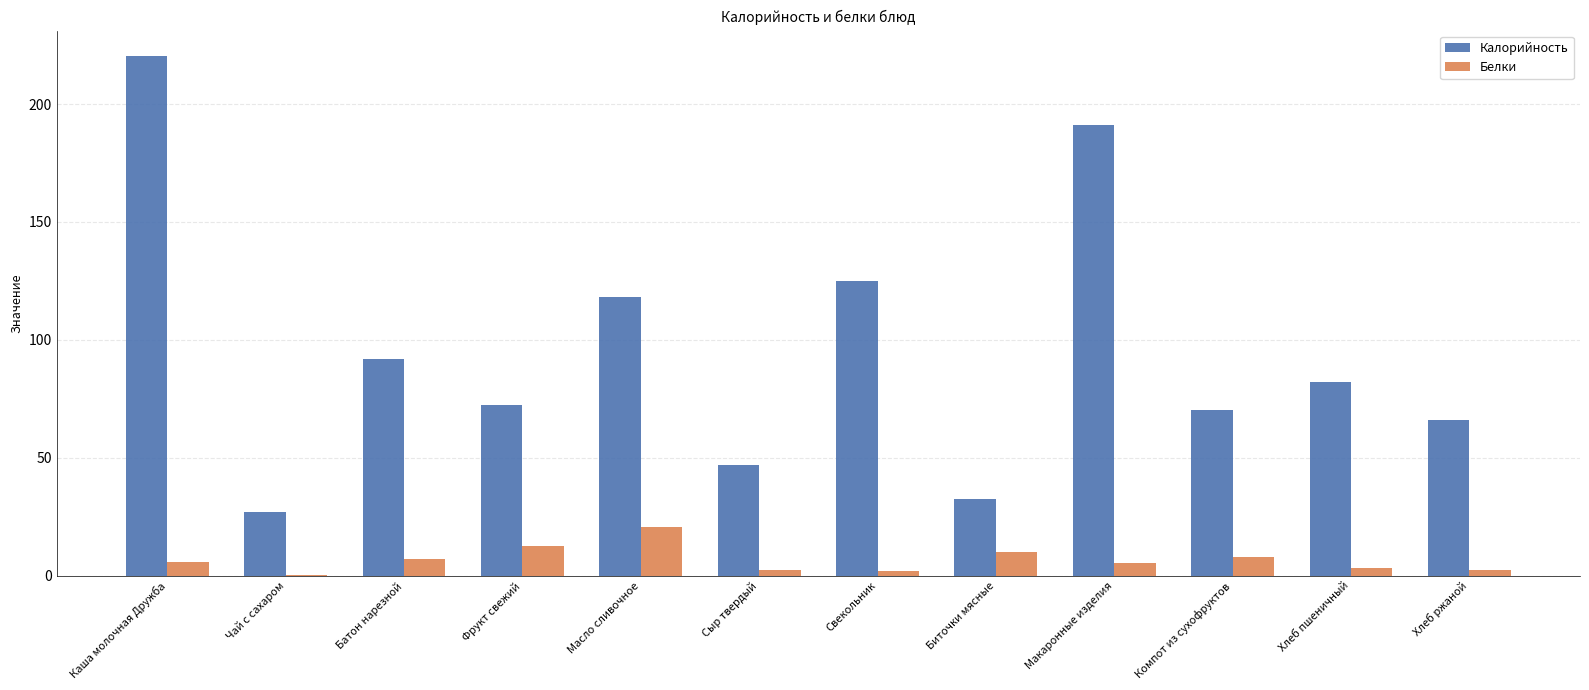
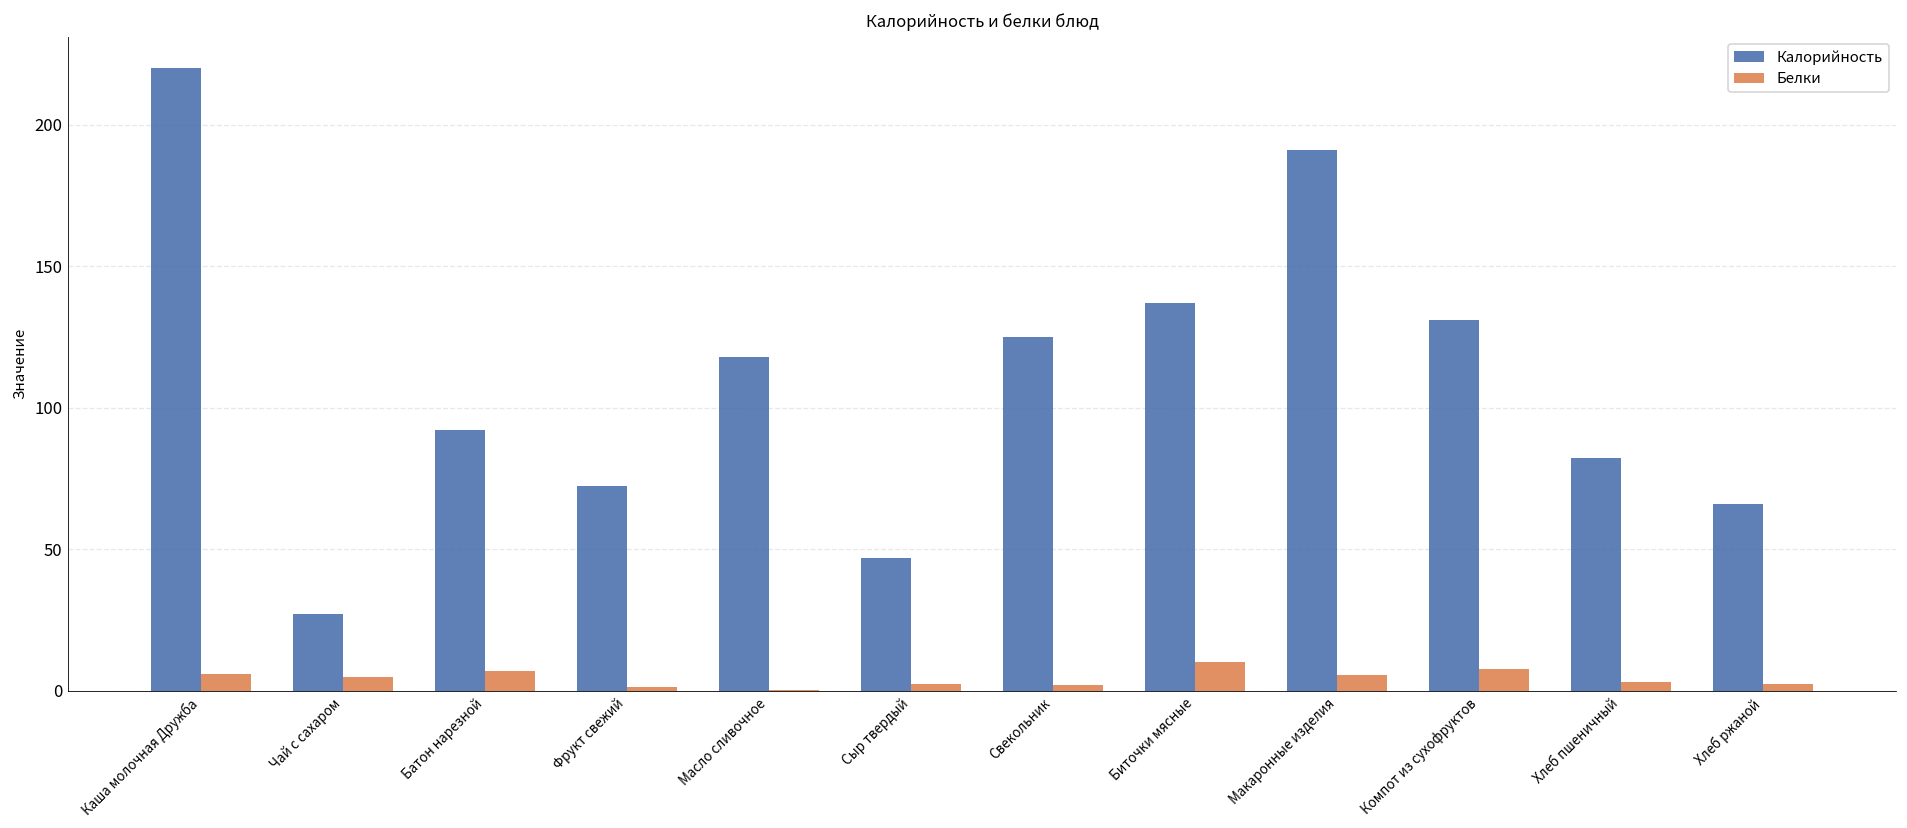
  {
    "Калорийность": {
      "Каша молочная Дружба": 220,
      "Чай с сахаром": 27,
      "Батон нарезной": 92,
      "Фрукт свежий": 72,
      "Масло сливочное": 118,
      "Сыр твердый": 47,
      "Свекольник": 125,
-     "Биточки мясные": 32,
+     "Биточки мясные": 137,
      "Макаронные изделия": 191,
-     "Компот из сухофруктов": 70,
+     "Компот из сухофруктов": 131,
      "Хлеб пшеничный": 82,
      "Хлеб ржаной": 66
    },
    "Белки": {
      "Каша молочная Дружба": 6,
-     "Чай с сахаром": 0,
+     "Чай с сахаром": 5,
      "Батон нарезной": 7,
-     "Фрукт свежий": 13,
-     "Масло сливочное": 21,
+     "Фрукт свежий": 1,
+     "Масло сливочное": 0,
      "Сыр твердый": 2,
      "Свекольник": 2,
      "Биточки мясные": 10,
      "Макаронные изделия": 6,
      "Компот из сухофруктов": 8,
      "Хлеб пшеничный": 3,
      "Хлеб ржаной": 2
    }
  }
